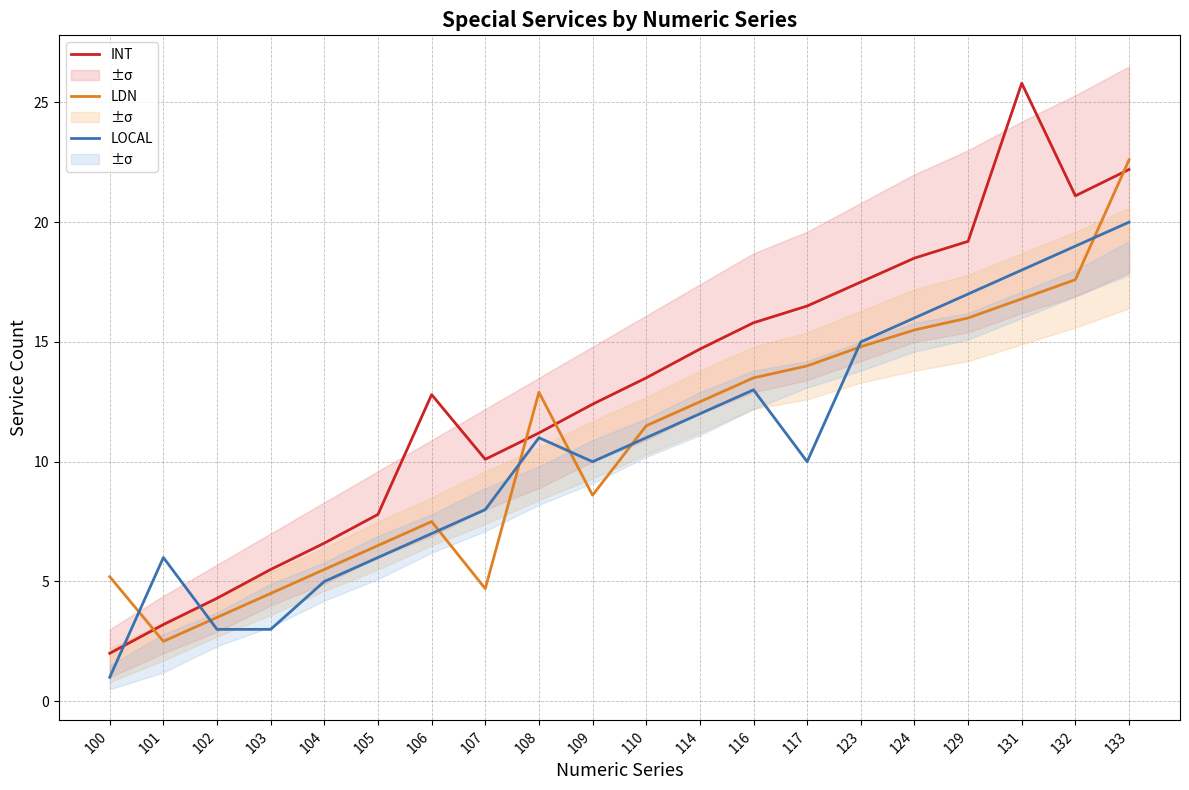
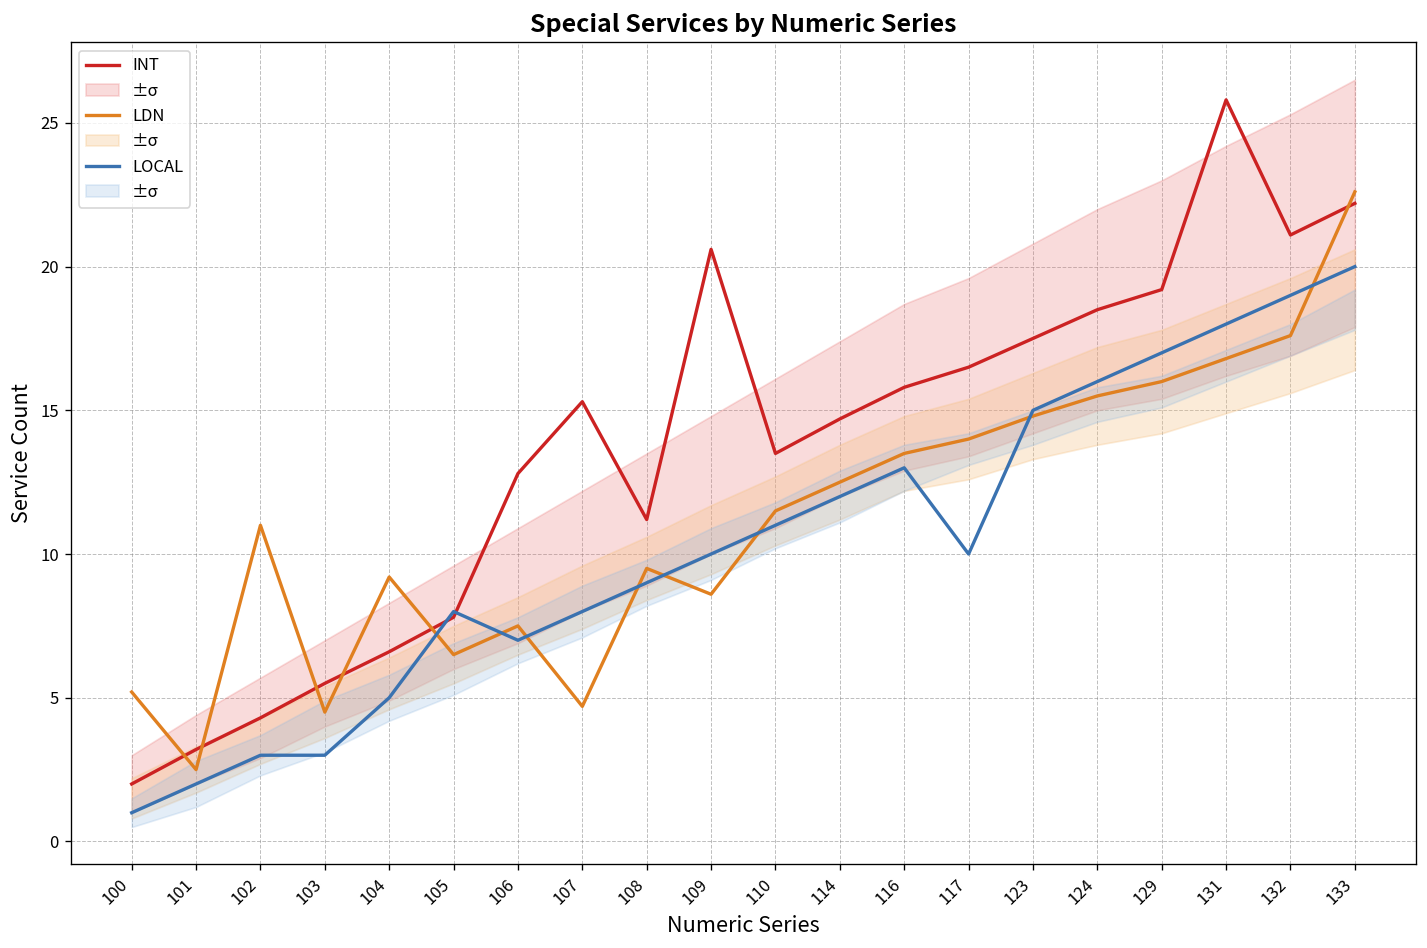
  {
    "INT": {
      "100": 2.0,
      "104": 6.6,
      "105": 7.8,
      "106": 12.8,
-     "107": 10.1,
+     "107": 15.3,
      "108": 11.2,
-     "109": 12.4,
+     "109": 20.6,
      "110": 13.5,
      "114": 14.7,
      "116": 15.8,
      "117": 16.5,
      "123": 17.5,
      "124": 18.5,
      "129": 19.2,
      "131": 25.8,
      "132": 21.1,
      "133": 22.2
    },
    "LDN": {
      "100": 5.2,
      "101": 2.5,
-     "102": 3.5,
+     "102": 11.0,
      "103": 4.5,
-     "104": 5.5,
+     "104": 9.2,
      "105": 6.5,
      "106": 7.5,
      "107": 4.7,
-     "108": 12.9,
+     "108": 9.5,
      "109": 8.6,
      "110": 11.5,
      "114": 12.5,
      "116": 13.5,
      "117": 14.0,
      "123": 14.8,
      "124": 15.5,
      "129": 16.0,
      "131": 16.8,
      "132": 17.6,
      "133": 22.6
    },
    "LOCAL": {
      "100": 1,
-     "101": 6,
+     "101": 2,
      "102": 3,
      "103": 3,
      "104": 5,
-     "105": 6,
+     "105": 8,
      "106": 7,
      "107": 8,
-     "108": 11,
+     "108": 9,
      "109": 10,
      "110": 11,
      "114": 12,
      "116": 13,
      "117": 10,
      "124": 16,
      "129": 17,
      "131": 18,
      "132": 19,
      "133": 20
    }
  }
